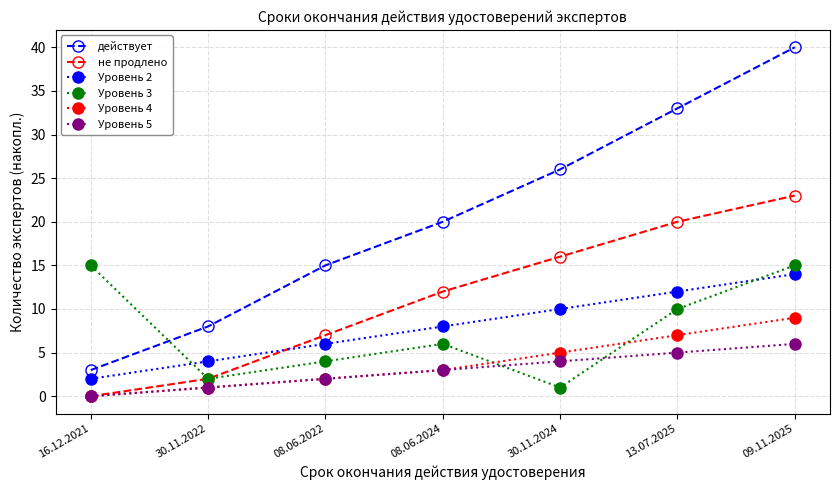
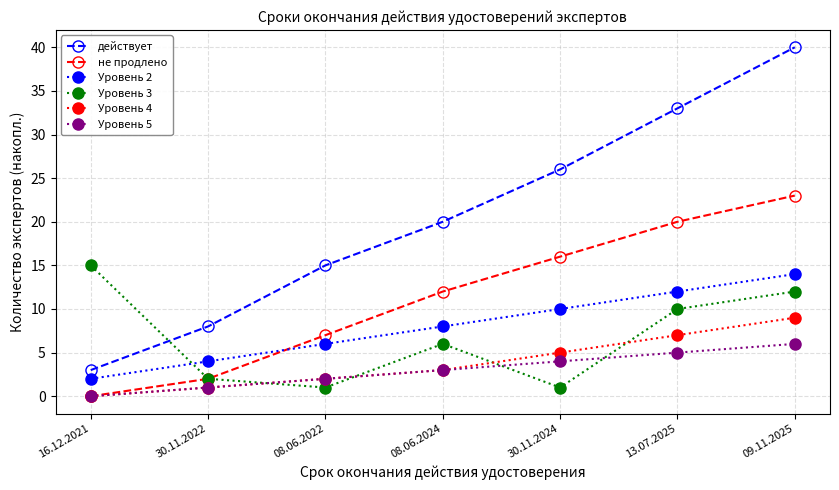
  {
    "Уровень 3": {
      "16.12.2021": 15,
-     "08.06.2022": 4,
+     "08.06.2022": 1,
      "08.06.2024": 6,
      "30.11.2024": 1,
      "13.07.2025": 10,
-     "09.11.2025": 15
+     "09.11.2025": 12
    },
    "Уровень 5": {
      "30.11.2024": 4,
      "13.07.2025": 5,
      "09.11.2025": 6
    }
  }
